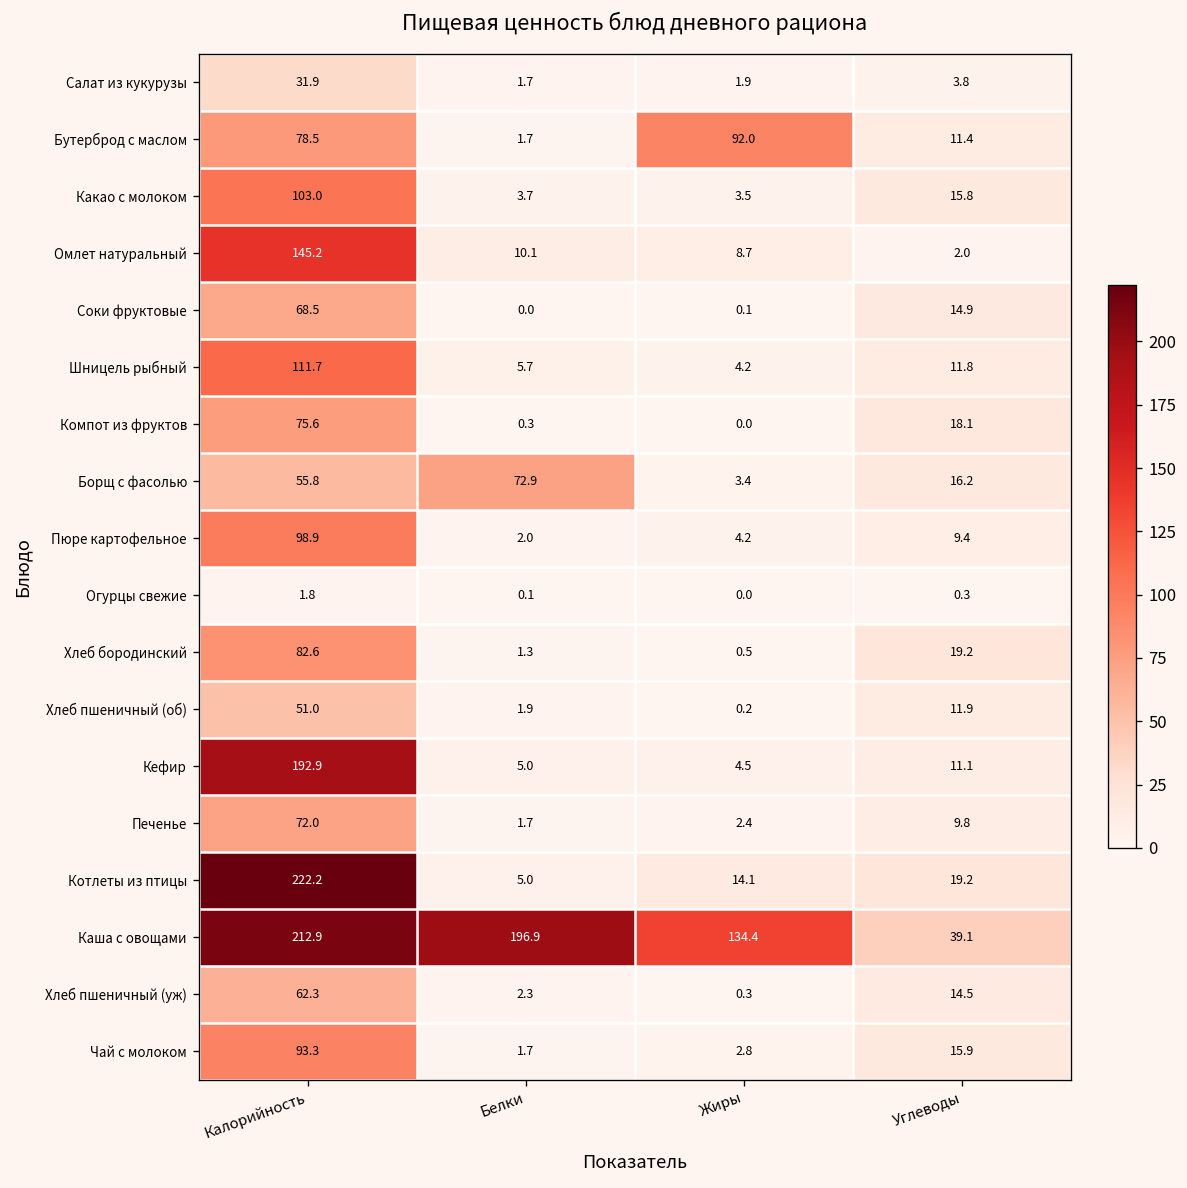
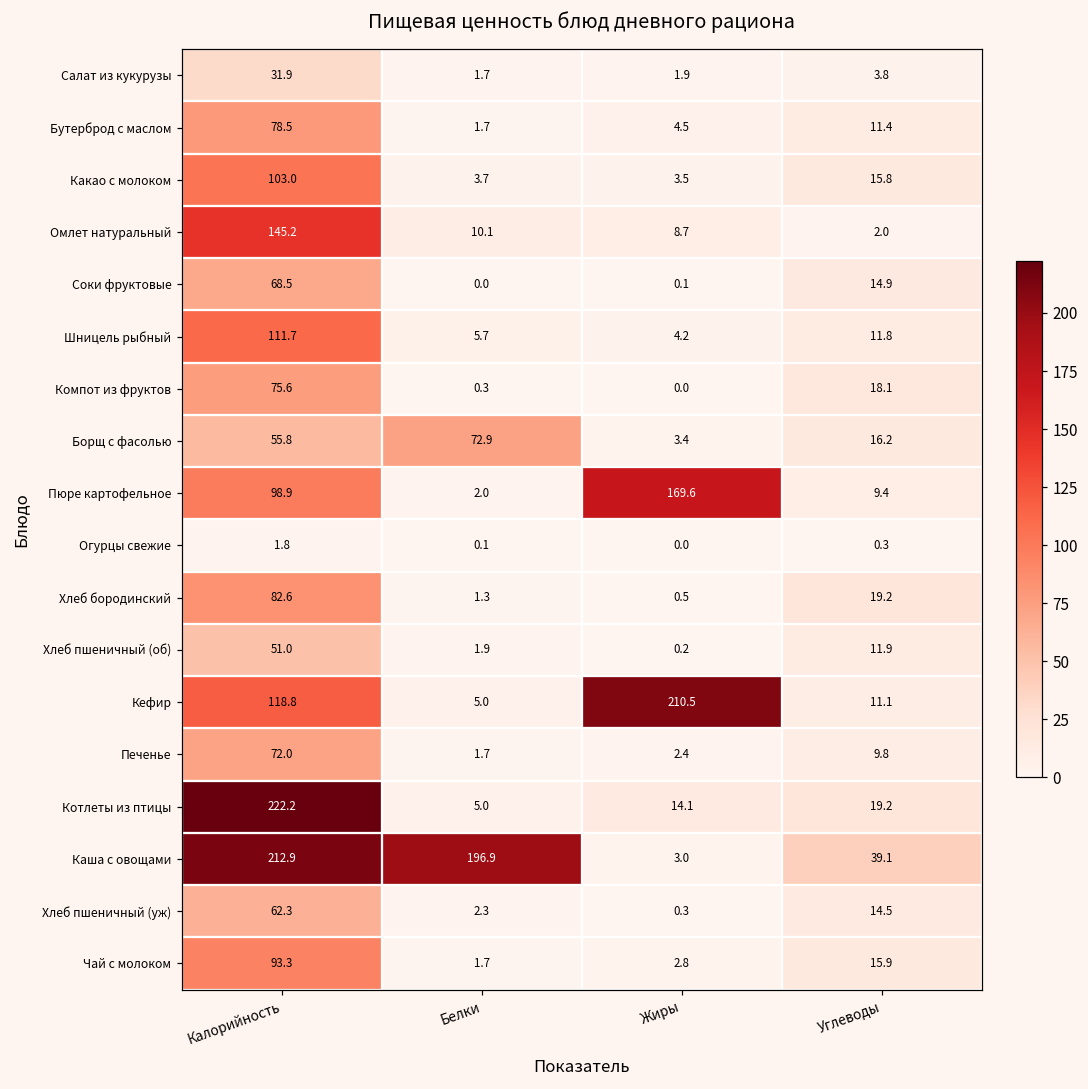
  {
    "Салат из кукурузы": {
      "Калорийность": 31.9,
      "Белки": 1.7,
      "Жиры": 1.9,
      "Углеводы": 3.8
    },
    "Бутерброд с маслом": {
      "Калорийность": 78.5,
      "Белки": 1.7,
-     "Жиры": 92.0,
+     "Жиры": 4.5,
      "Углеводы": 11.4
    },
    "Какао с молоком": {
      "Калорийность": 103.0,
      "Белки": 3.7,
      "Жиры": 3.5,
      "Углеводы": 15.8
    },
    "Омлет натуральный": {
      "Калорийность": 145.2,
      "Белки": 10.1,
      "Жиры": 8.7,
      "Углеводы": 2.0
    },
    "Соки фруктовые": {
      "Калорийность": 68.5,
      "Белки": 0.0,
      "Жиры": 0.1,
      "Углеводы": 14.9
    },
    "Шницель рыбный": {
      "Калорийность": 111.7,
      "Белки": 5.7,
      "Жиры": 4.2,
      "Углеводы": 11.8
    },
    "Компот из фруктов": {
      "Калорийность": 75.6,
      "Белки": 0.3,
      "Жиры": 0.0,
      "Углеводы": 18.1
    },
    "Борщ с фасолью": {
      "Калорийность": 55.8,
      "Белки": 72.9,
      "Жиры": 3.4,
      "Углеводы": 16.2
    },
    "Пюре картофельное": {
      "Калорийность": 98.9,
      "Белки": 2.0,
-     "Жиры": 4.2,
+     "Жиры": 169.6,
      "Углеводы": 9.4
    },
    "Огурцы свежие": {
      "Калорийность": 1.8,
      "Белки": 0.1,
      "Жиры": 0.0,
      "Углеводы": 0.3
    },
    "Хлеб бородинский": {
      "Калорийность": 82.6,
      "Белки": 1.3,
      "Жиры": 0.5,
      "Углеводы": 19.2
    },
    "Хлеб пшеничный (об)": {
      "Калорийность": 51.0,
      "Белки": 1.9,
      "Жиры": 0.2,
      "Углеводы": 11.9
    },
    "Кефир": {
-     "Калорийность": 192.9,
+     "Калорийность": 118.8,
      "Белки": 5.0,
-     "Жиры": 4.5,
+     "Жиры": 210.5,
      "Углеводы": 11.1
    },
    "Печенье": {
      "Калорийность": 72.0,
      "Белки": 1.7,
      "Жиры": 2.4,
      "Углеводы": 9.8
    },
    "Котлеты из птицы": {
      "Калорийность": 222.2,
      "Белки": 5.0,
      "Жиры": 14.1,
      "Углеводы": 19.2
    },
    "Каша с овощами": {
      "Калорийность": 212.9,
      "Белки": 196.9,
-     "Жиры": 134.4,
+     "Жиры": 3.0,
      "Углеводы": 39.1
    },
    "Хлеб пшеничный (уж)": {
      "Калорийность": 62.3,
      "Белки": 2.3,
      "Жиры": 0.3,
      "Углеводы": 14.5
    },
    "Чай с молоком": {
      "Калорийность": 93.3,
      "Белки": 1.7,
      "Жиры": 2.8,
      "Углеводы": 15.9
    }
  }
